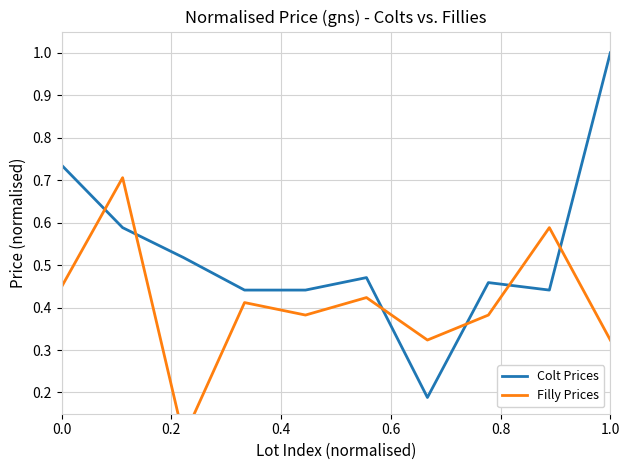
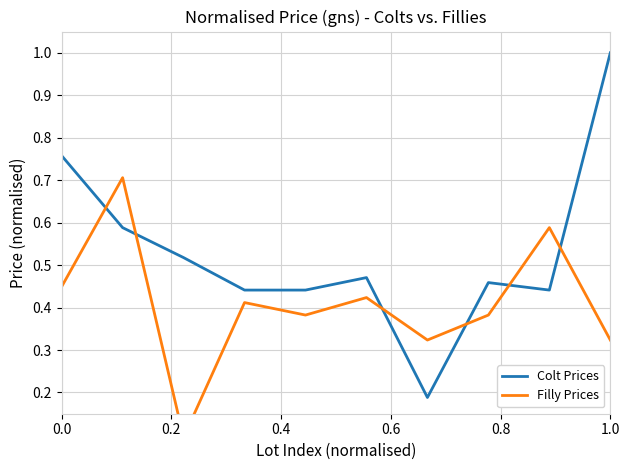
  {
    "Colt Prices": {
-     "0.0": 0.74,
+     "0.0": 0.76,
      "1.0": 1.00
    },
    "Filly Prices": {
      "0.0": 0.45,
      "1.0": 0.32
    }
  }
